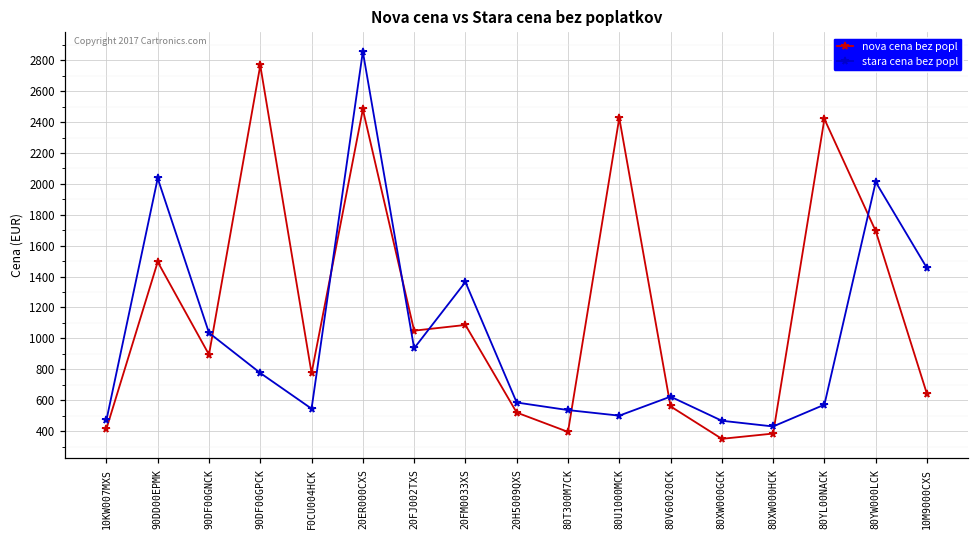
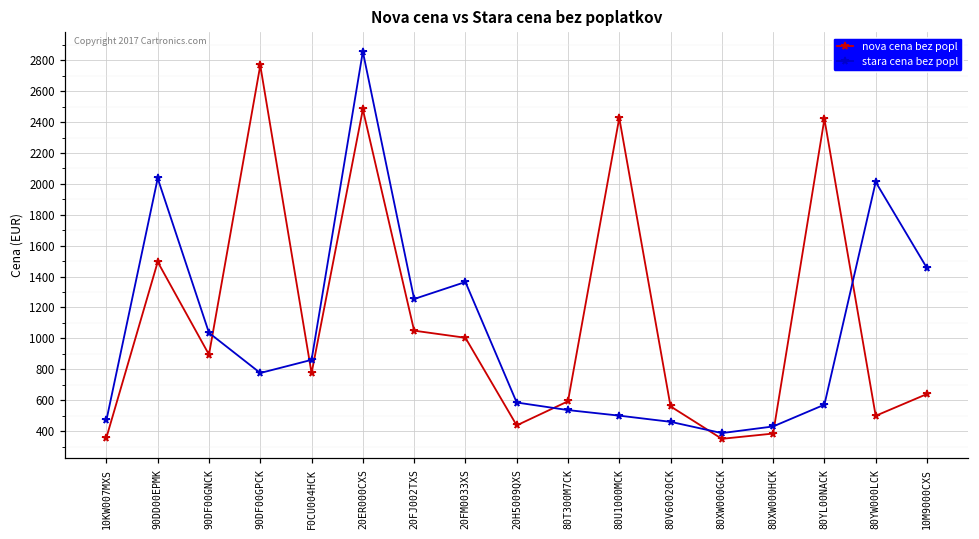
  {
    "nova cena bez popl": {
-     "10KW007MXS": 420,
+     "10KW007MXS": 360,
      "90DD00EPMK": 1500,
      "90DF00GNCK": 900,
      "90DF00GPCK": 2770,
      "F0CU004HCK": 780,
      "20ER000CXS": 2480,
      "20FJ002TXS": 1050,
-     "20FM0033XS": 1090,
-     "20H5009QXS": 520,
-     "80T300M7CK": 400,
+     "20FM0033XS": 1000,
+     "20H5009QXS": 440,
+     "80T300M7CK": 590,
      "80U1000MCK": 2430,
      "80V60020CK": 560,
      "80XW000GCK": 350,
      "80XW000HCK": 380,
      "80YL00NACK": 2420,
-     "80YW000LCK": 1700,
+     "80YW000LCK": 500,
      "10M9000CXS": 640
    },
    "stara cena bez popl": {
      "10KW007MXS": 470,
      "90DD00EPMK": 2040,
      "90DF00GNCK": 1040,
      "90DF00GPCK": 780,
-     "F0CU004HCK": 550,
+     "F0CU004HCK": 860,
      "20ER000CXS": 2860,
-     "20FJ002TXS": 940,
+     "20FJ002TXS": 1260,
      "20FM0033XS": 1370,
      "20H5009QXS": 590,
      "80T300M7CK": 540,
      "80U1000MCK": 500,
-     "80V60020CK": 620,
-     "80XW000GCK": 470,
+     "80V60020CK": 460,
+     "80XW000GCK": 390,
      "80XW000HCK": 430,
      "80YL00NACK": 570,
      "80YW000LCK": 2010,
      "10M9000CXS": 1460
    }
  }
